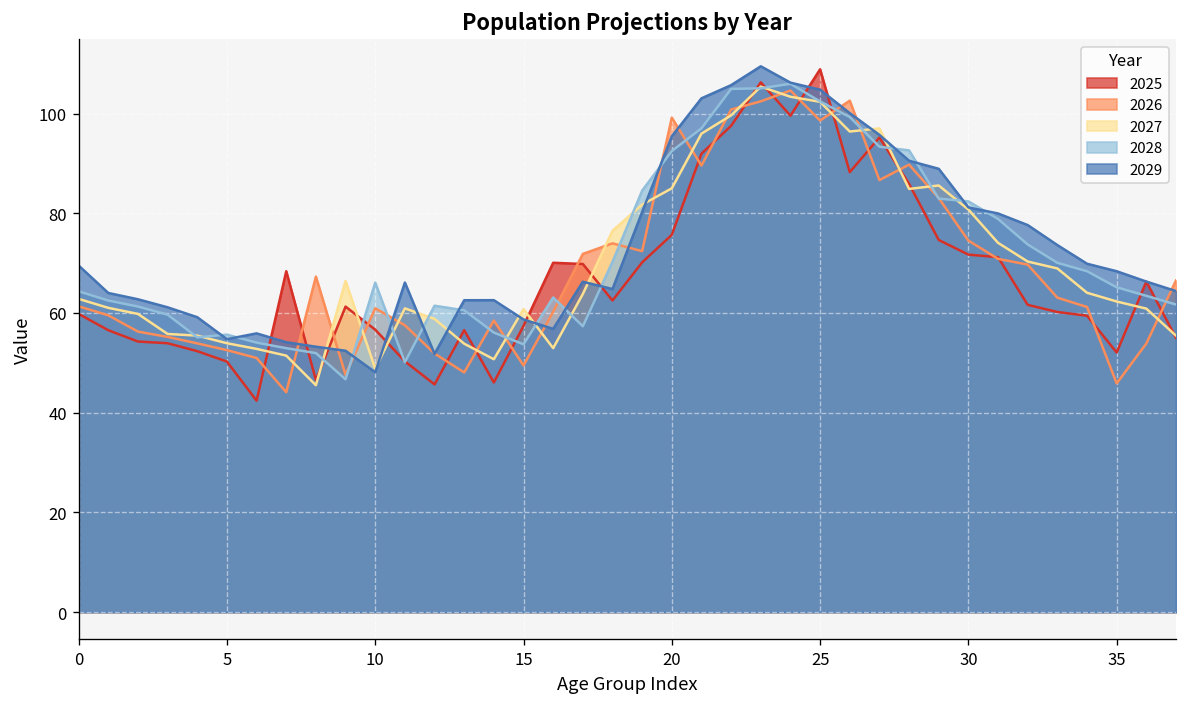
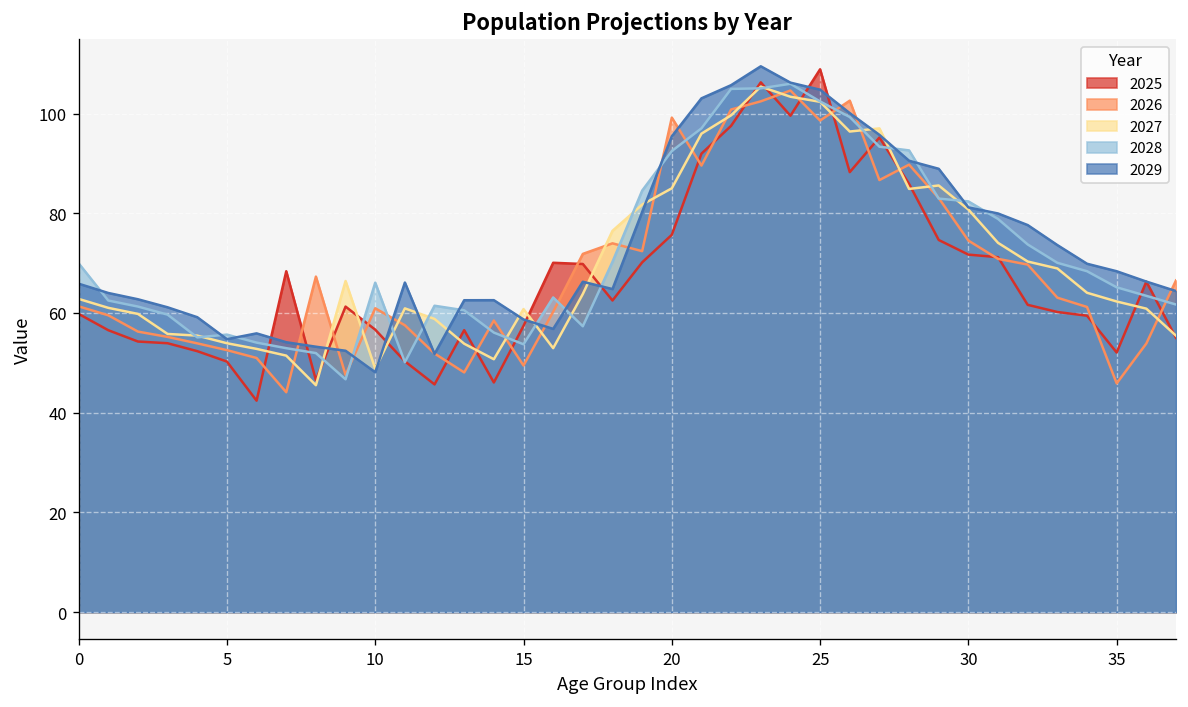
  {
    "2025": {
      "0": 60,
      "5": 50,
      "10": 57,
      "15": 57,
      "20": 76,
      "25": 109,
      "30": 72,
      "35": 52
    },
    "2026": {
      "0": 61,
      "5": 53,
      "10": 61,
      "15": 49,
      "20": 99,
      "25": 99,
      "30": 75,
      "35": 46
    },
    "2027": {
      "0": 63,
      "5": 54,
      "10": 49,
      "15": 61,
      "20": 85,
      "35": 62
    },
    "2028": {
-     "0": 64,
+     "0": 70,
      "5": 56,
      "10": 66,
      "15": 54,
      "20": 92,
      "30": 82,
      "35": 65
    },
    "2029": {
-     "0": 70,
+     "0": 66,
      "5": 55,
      "10": 48,
      "15": 59,
      "20": 95,
      "25": 105,
      "35": 68
    }
  }
